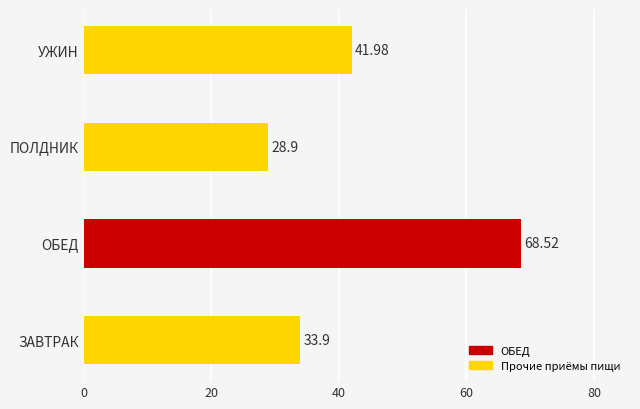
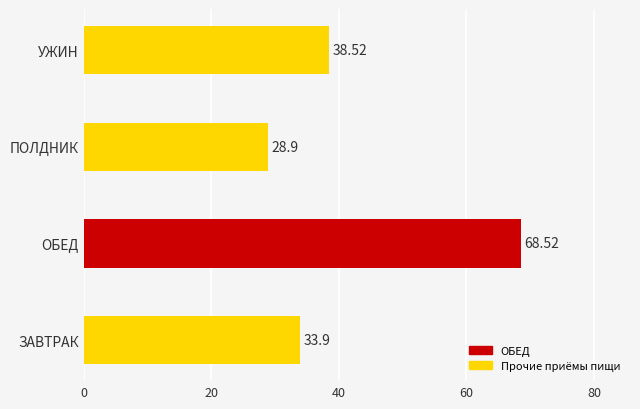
  {
-   "УЖИН": 41.98,
+   "УЖИН": 38.52,
    "ПОЛДНИК": 28.9,
    "ОБЕД": 68.52,
    "ЗАВТРАК": 33.9
  }
